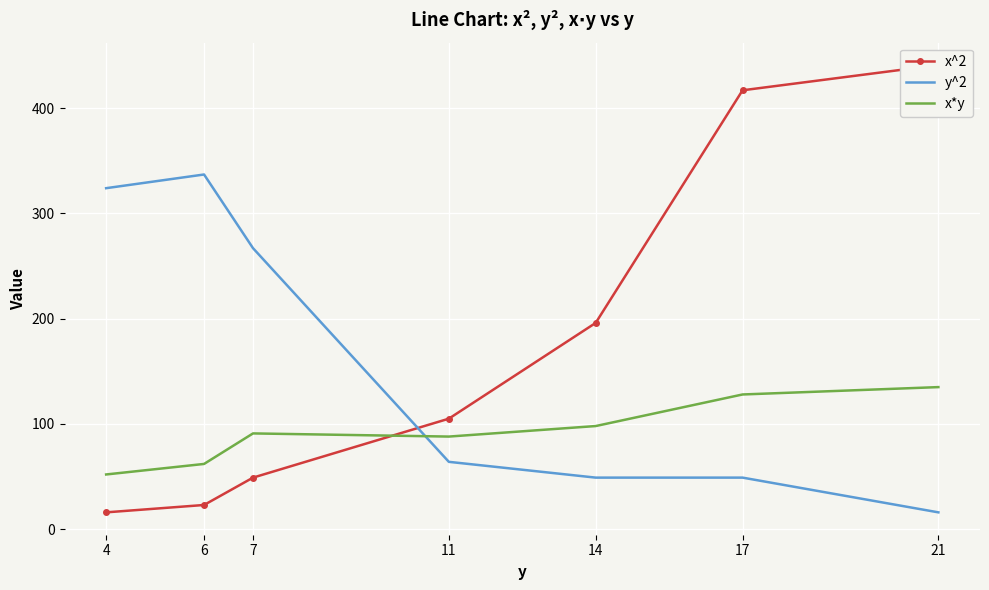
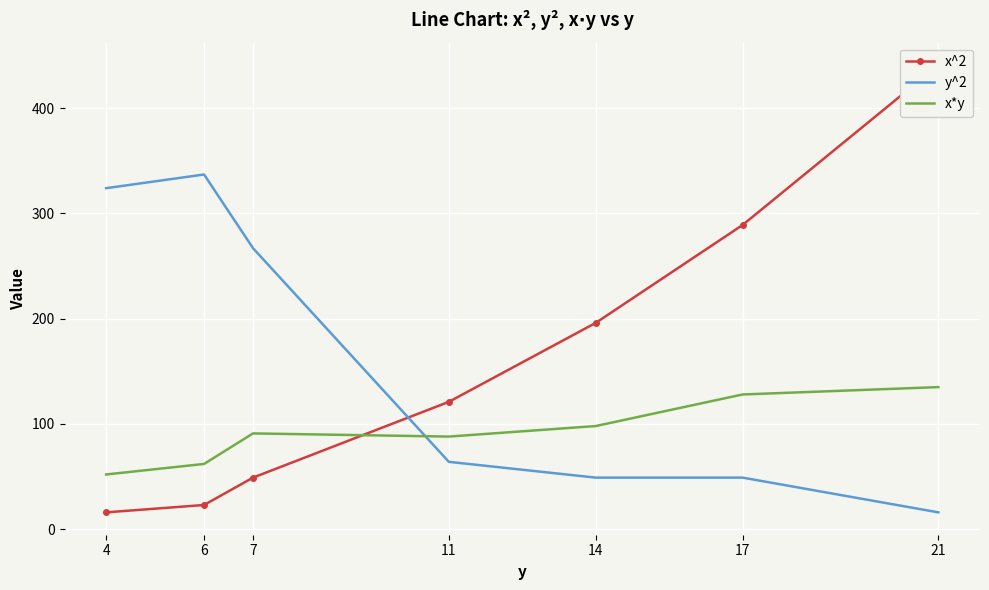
  {
    "x^2": {
      "4": 16,
      "6": 23,
      "7": 49,
-     "11": 105,
+     "11": 121,
      "14": 196,
-     "17": 417
+     "17": 289
    },
    "y^2": {
      "4": 324,
      "6": 337,
      "7": 267,
      "11": 64,
      "14": 49,
      "17": 49,
      "21": 16
    },
    "x*y": {
      "4": 52,
      "6": 62,
      "7": 91,
      "11": 88,
      "14": 98,
      "17": 128,
      "21": 135
    }
  }
